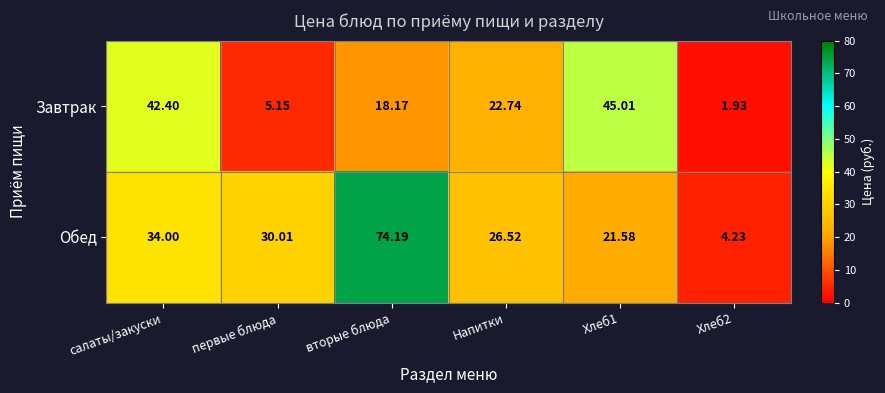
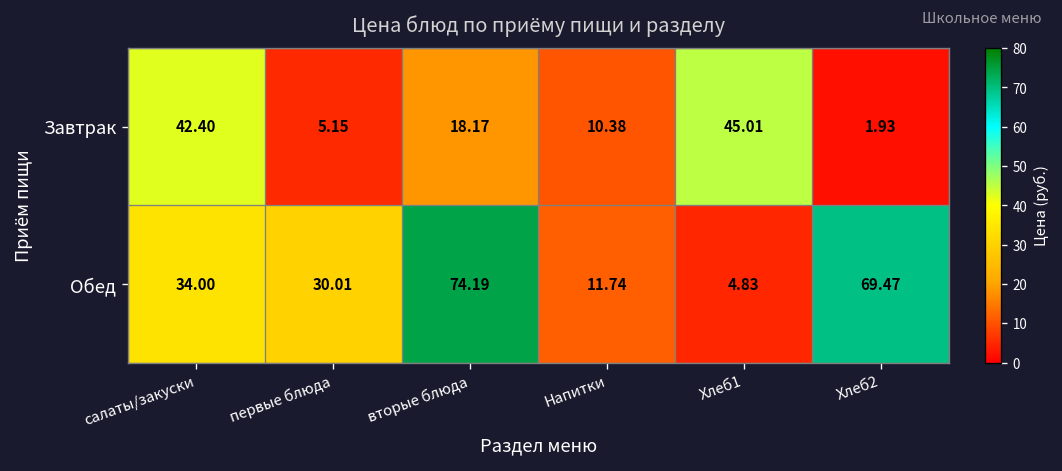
  {
    "Завтрак": {
      "салаты/закуски": 42.40,
      "первые блюда": 5.15,
      "вторые блюда": 18.17,
-     "Напитки": 22.74,
+     "Напитки": 10.38,
      "Хлеб1": 45.01,
      "Хлеб2": 1.93
    },
    "Обед": {
      "салаты/закуски": 34.00,
      "первые блюда": 30.01,
      "вторые блюда": 74.19,
-     "Напитки": 26.52,
-     "Хлеб1": 21.58,
-     "Хлеб2": 4.23
+     "Напитки": 11.74,
+     "Хлеб1": 4.83,
+     "Хлеб2": 69.47
    }
  }
